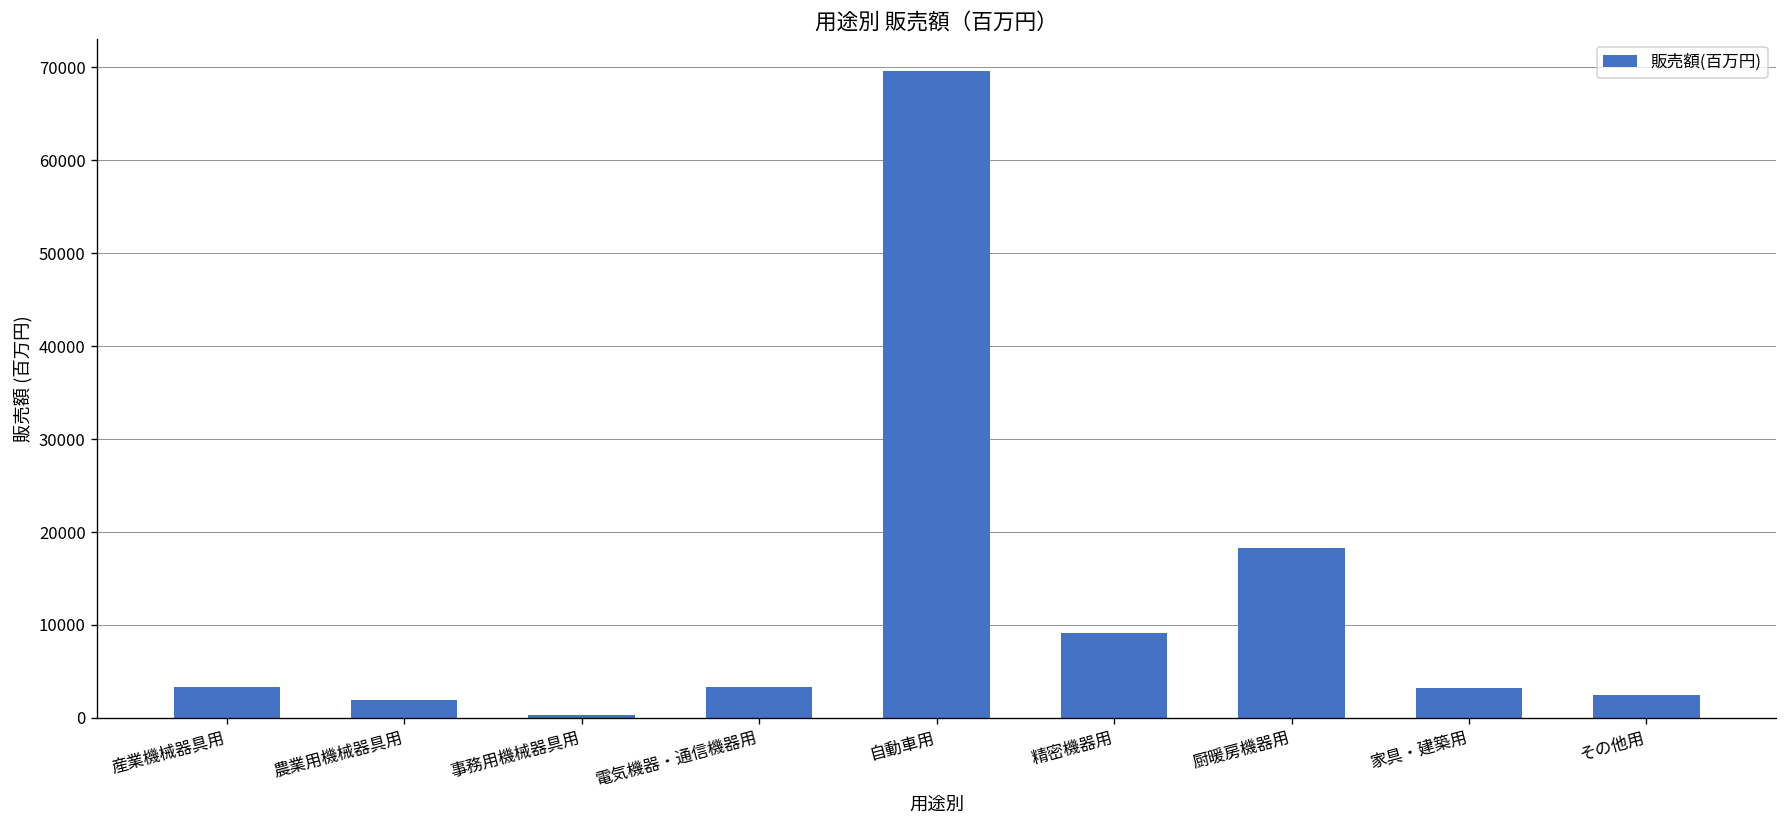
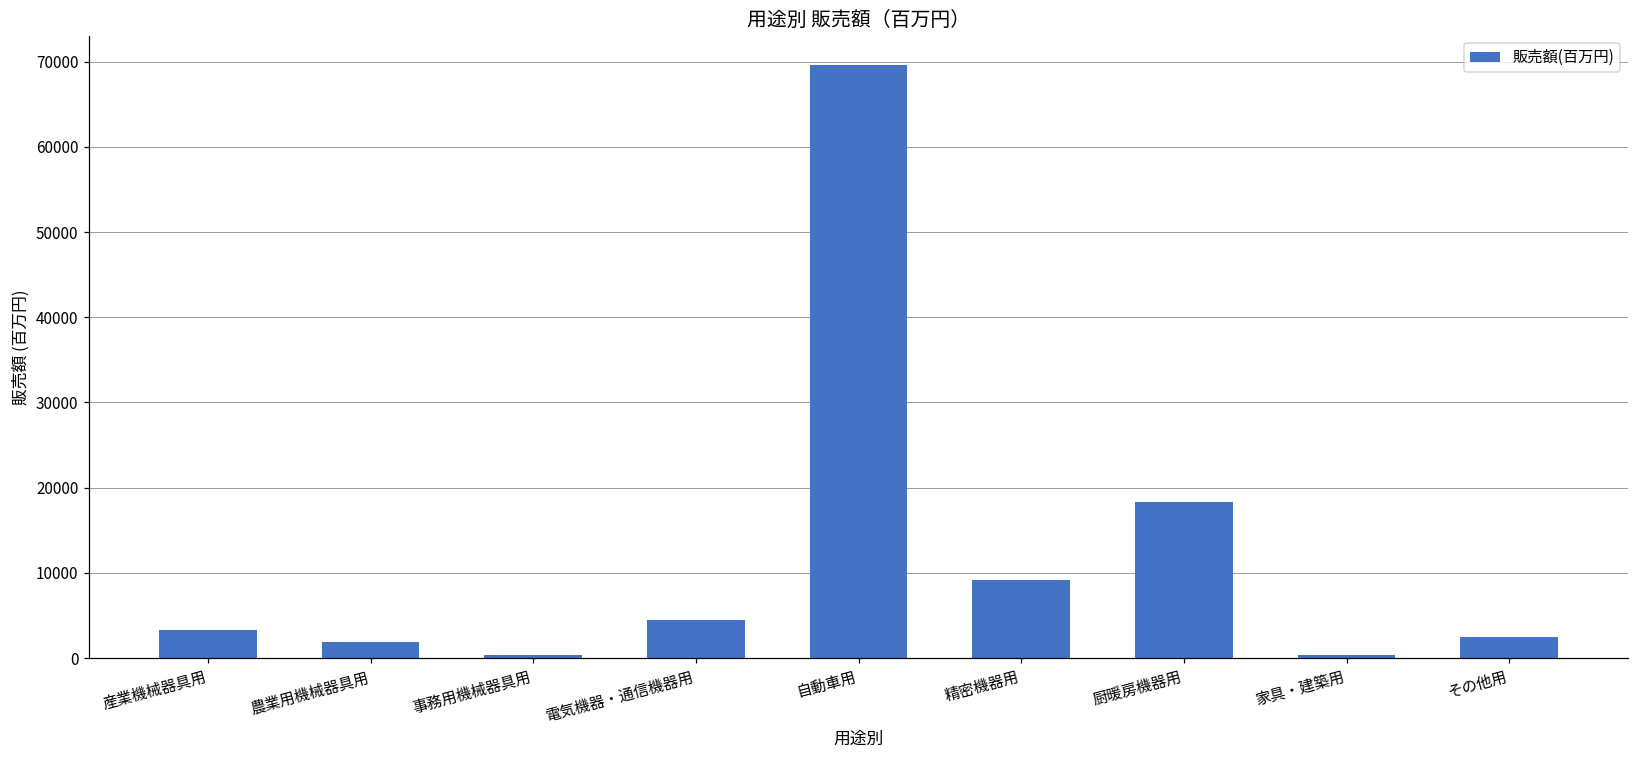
  {
    "産業機械器具用": 3000,
    "農業用機械器具用": 2000,
    "事務用機械器具用": 0,
-   "電気機器・通信機器用": 3000,
+   "電気機器・通信機器用": 4000,
    "自動車用": 70000,
    "精密機器用": 9000,
    "厨暖房機器用": 18000,
-   "家具・建築用": 3000,
+   "家具・建築用": 0,
    "その他用": 3000
  }
